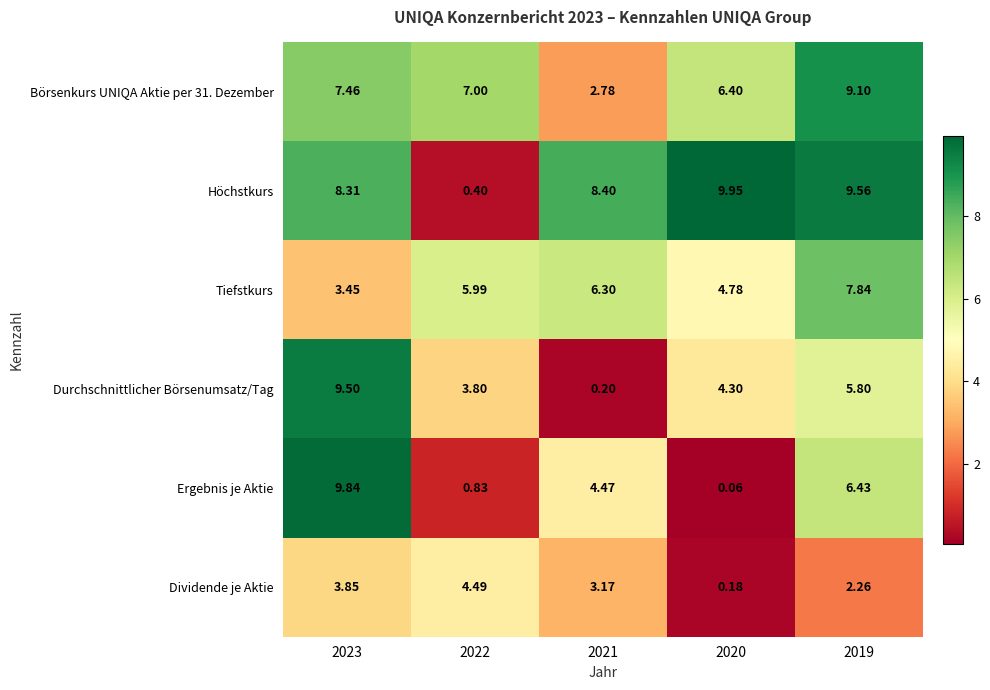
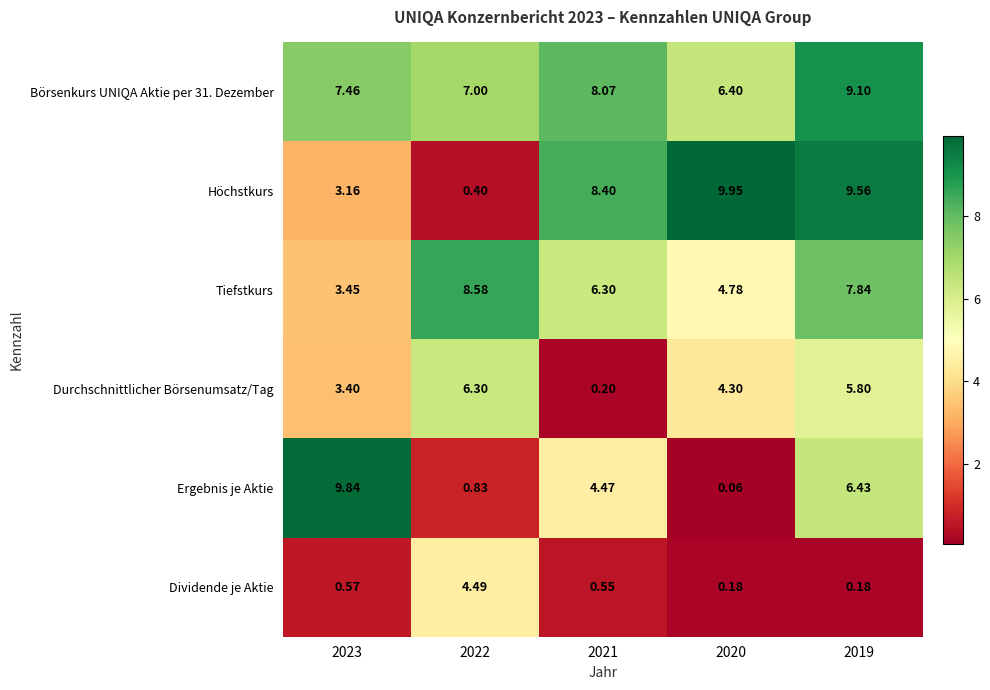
  {
    "Börsenkurs UNIQA Aktie per 31. Dezember": {
      "2023": 7.46,
      "2022": 7.00,
-     "2021": 2.78,
+     "2021": 8.07,
      "2020": 6.40,
      "2019": 9.10
    },
    "Höchstkurs": {
-     "2023": 8.31,
+     "2023": 3.16,
      "2022": 0.40,
      "2021": 8.40,
      "2020": 9.95,
      "2019": 9.56
    },
    "Tiefstkurs": {
      "2023": 3.45,
-     "2022": 5.99,
+     "2022": 8.58,
      "2021": 6.30,
      "2020": 4.78,
      "2019": 7.84
    },
    "Durchschnittlicher Börsenumsatz/Tag": {
-     "2023": 9.50,
-     "2022": 3.80,
+     "2023": 3.40,
+     "2022": 6.30,
      "2021": 0.20,
      "2020": 4.30,
      "2019": 5.80
    },
    "Ergebnis je Aktie": {
      "2023": 9.84,
      "2022": 0.83,
      "2021": 4.47,
      "2020": 0.06,
      "2019": 6.43
    },
    "Dividende je Aktie": {
-     "2023": 3.85,
+     "2023": 0.57,
      "2022": 4.49,
-     "2021": 3.17,
+     "2021": 0.55,
      "2020": 0.18,
-     "2019": 2.26
+     "2019": 0.18
    }
  }
